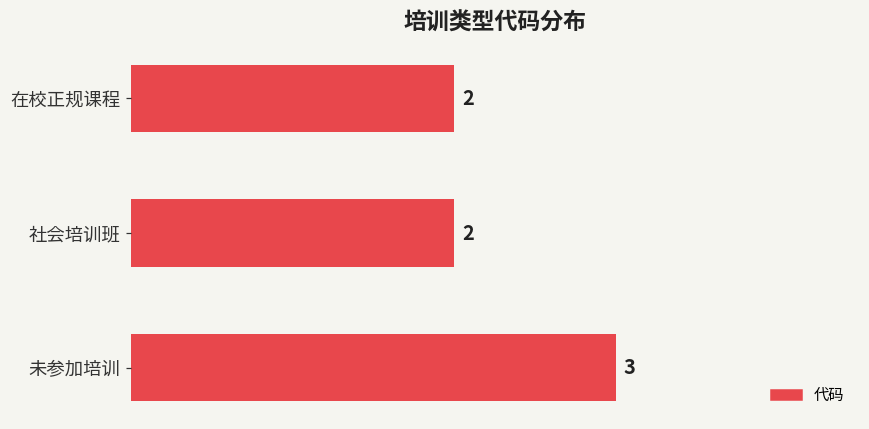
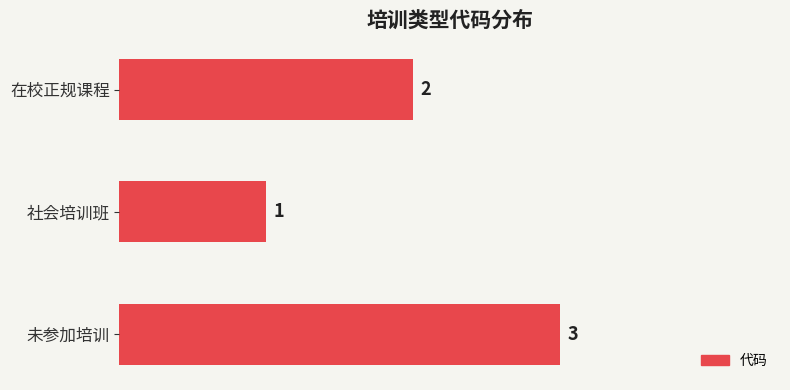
  {
    "在校正规课程": 2,
-   "社会培训班": 2,
+   "社会培训班": 1,
    "未参加培训": 3
  }
